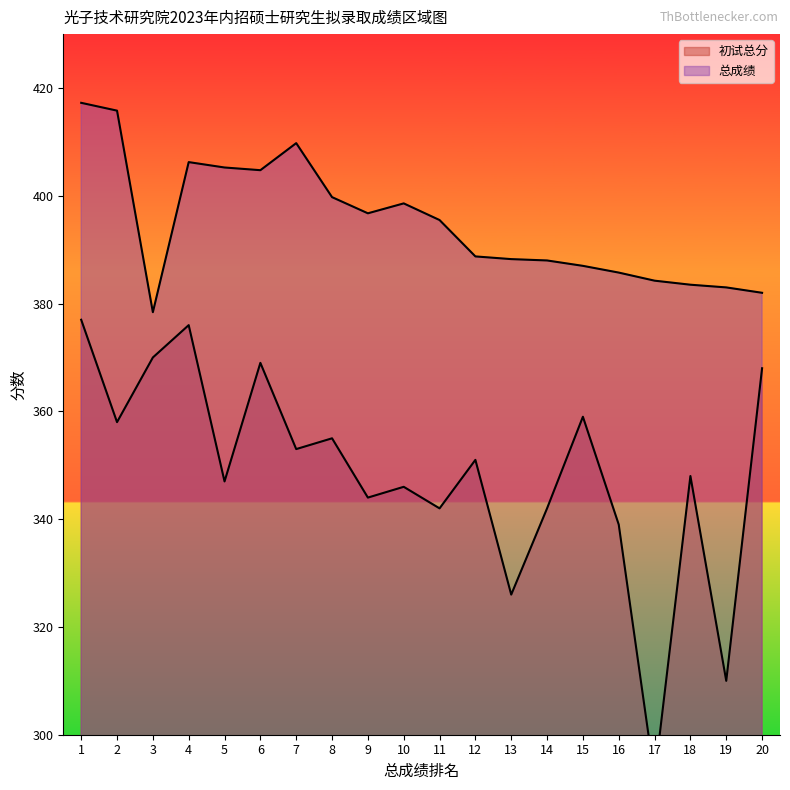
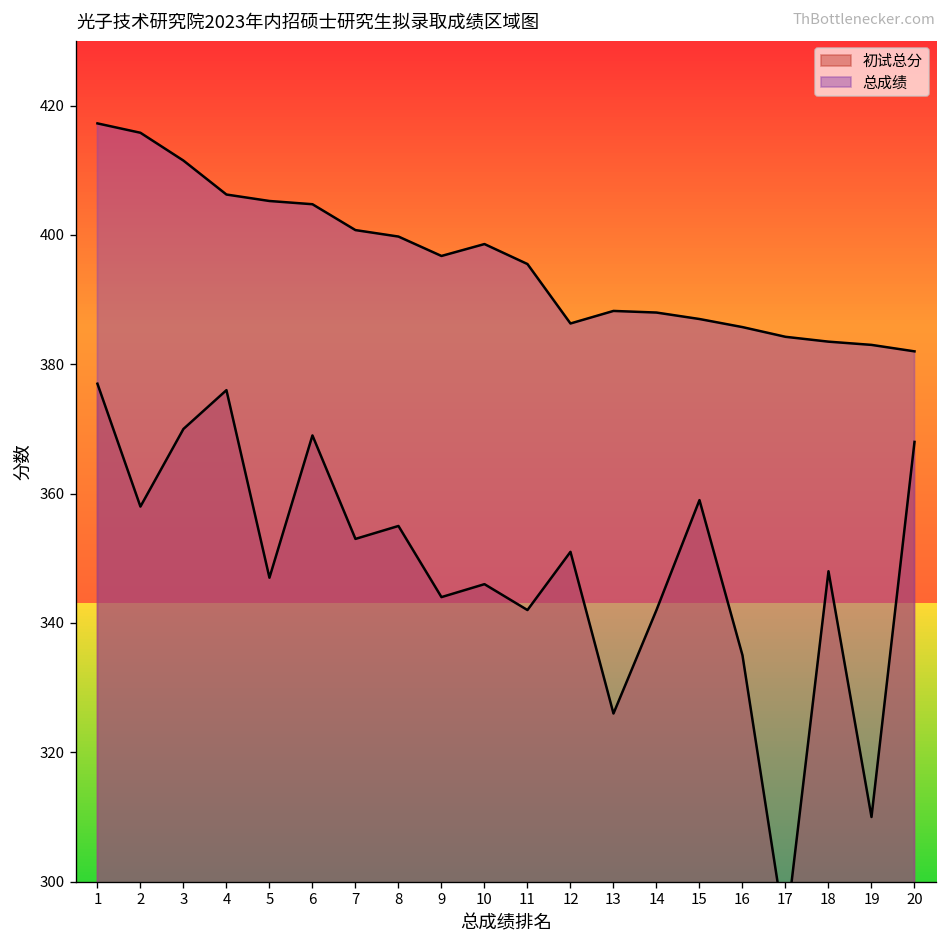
  {
    "初试总分": {
      "1": 377,
      "2": 358,
      "3": 370,
      "4": 376,
      "5": 347,
      "6": 369,
      "7": 353,
      "8": 355,
      "9": 344,
      "10": 346,
      "11": 342,
      "12": 351,
      "13": 326,
      "14": 342,
      "15": 359,
-     "16": 339,
+     "16": 335,
      "18": 348,
      "19": 310,
      "20": 368
    },
    "总成绩": {
      "1": 417,
      "2": 416,
-     "3": 378,
+     "3": 412,
      "4": 406,
      "5": 405,
      "6": 405,
-     "7": 410,
+     "7": 401,
      "8": 400,
      "9": 397,
      "10": 399,
      "11": 396,
-     "12": 389,
+     "12": 386,
      "13": 388,
      "14": 388,
      "15": 387,
      "16": 386,
      "17": 384,
      "18": 384,
      "19": 383,
      "20": 382
    }
  }
